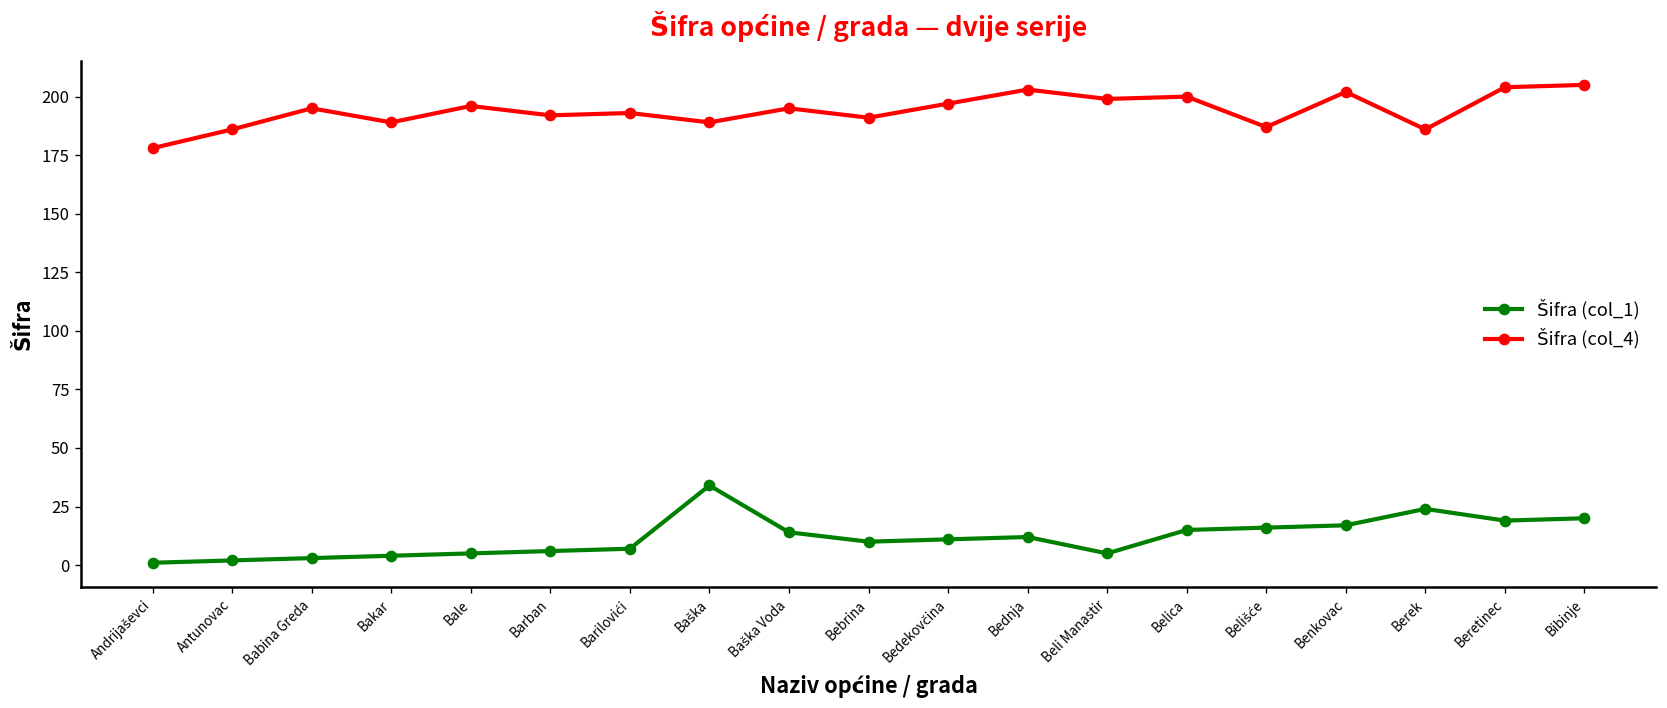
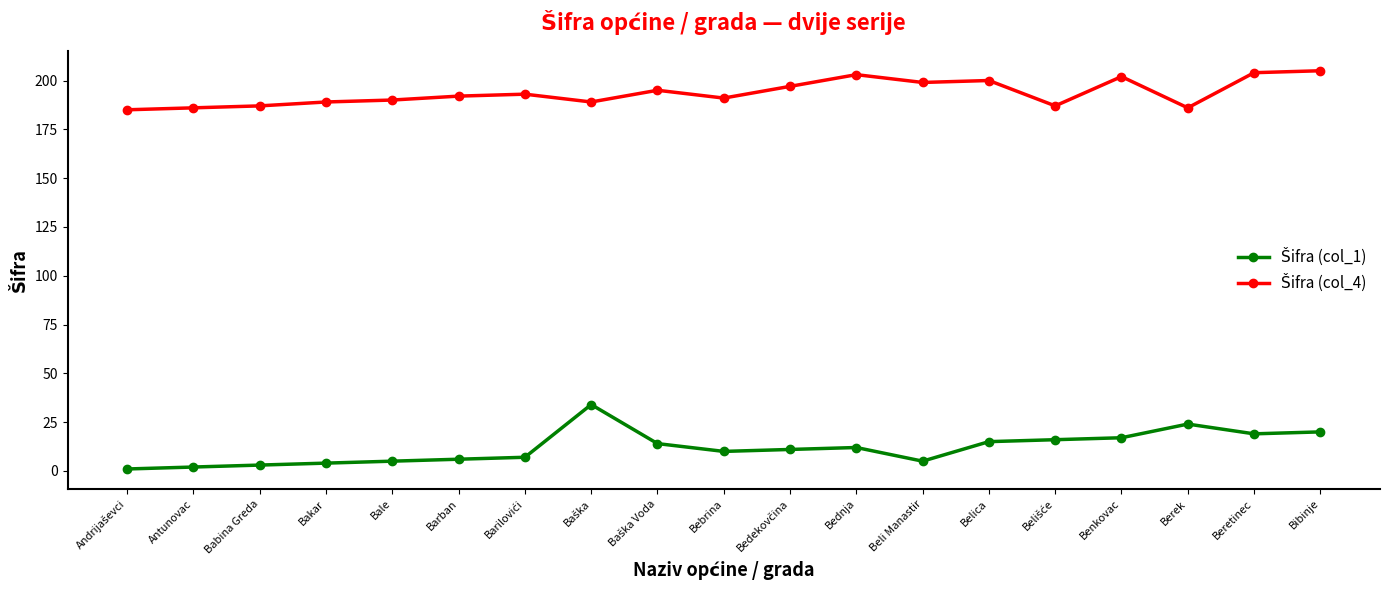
  {
    "Šifra (col_1)": {
      "Andrijaševci": 1,
      "Antunovac": 2,
      "Babina Greda": 3,
      "Bakar": 4,
      "Bale": 5,
      "Barban": 6,
      "Barilovići": 7,
      "Baška": 34,
      "Baška Voda": 14,
      "Bebrina": 10,
      "Bedekovčina": 11,
      "Bednja": 12,
      "Beli Manastir": 5,
      "Belica": 15,
      "Belišće": 16,
      "Benkovac": 17,
      "Berek": 24,
      "Beretinec": 19,
      "Bibinje": 20
    },
    "Šifra (col_4)": {
-     "Andrijaševci": 178,
+     "Andrijaševci": 185,
      "Antunovac": 186,
-     "Babina Greda": 195,
+     "Babina Greda": 187,
      "Bakar": 189,
-     "Bale": 196,
+     "Bale": 190,
      "Barban": 192,
      "Barilovići": 193,
      "Baška": 189,
      "Baška Voda": 195,
      "Bebrina": 191,
      "Bedekovčina": 197,
      "Bednja": 203,
      "Beli Manastir": 199,
      "Belica": 200,
      "Belišće": 187,
      "Benkovac": 202,
      "Berek": 186,
      "Beretinec": 204,
      "Bibinje": 205
    }
  }
